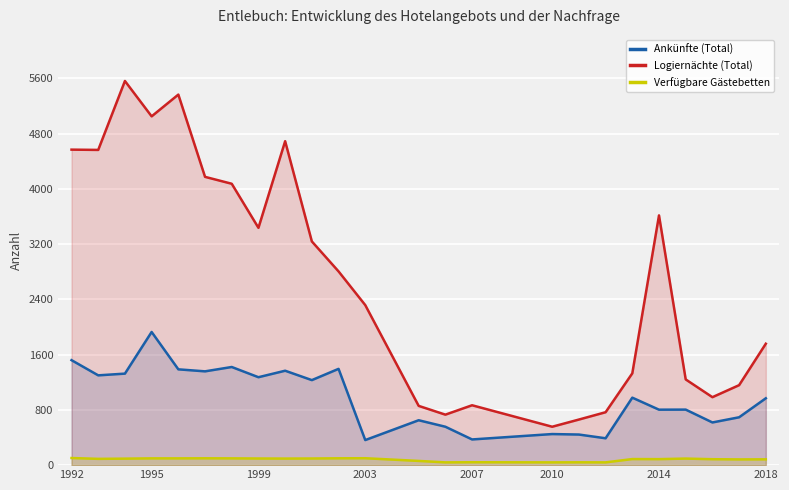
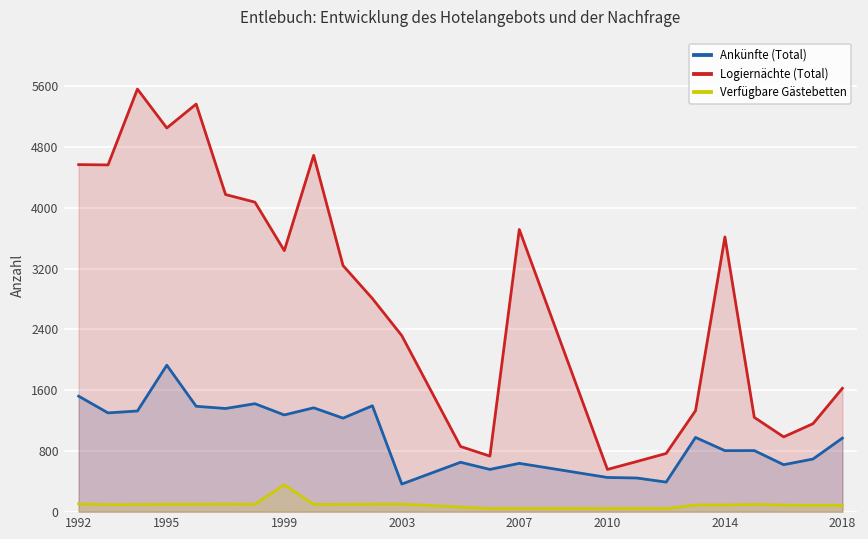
  {
    "Ankünfte (Total)": {
      "1992": 1500,
      "1995": 1900,
      "1999": 1300,
      "2003": 400,
-     "2007": 400,
+     "2007": 600,
      "2010": 500,
      "2014": 800,
      "2018": 1000
    },
    "Logiernächte (Total)": {
      "1992": 4600,
      "1995": 5100,
      "1999": 3400,
      "2003": 2300,
-     "2007": 900,
+     "2007": 3700,
      "2010": 600,
      "2014": 3600,
-     "2018": 1800
+     "2018": 1600
    },
    "Verfügbare Gästebetten": {
      "1992": 100,
      "1995": 100,
-     "1999": 100,
+     "1999": 400,
      "2003": 100,
      "2007": 0,
      "2010": 0,
      "2014": 100,
      "2018": 100
    }
  }
